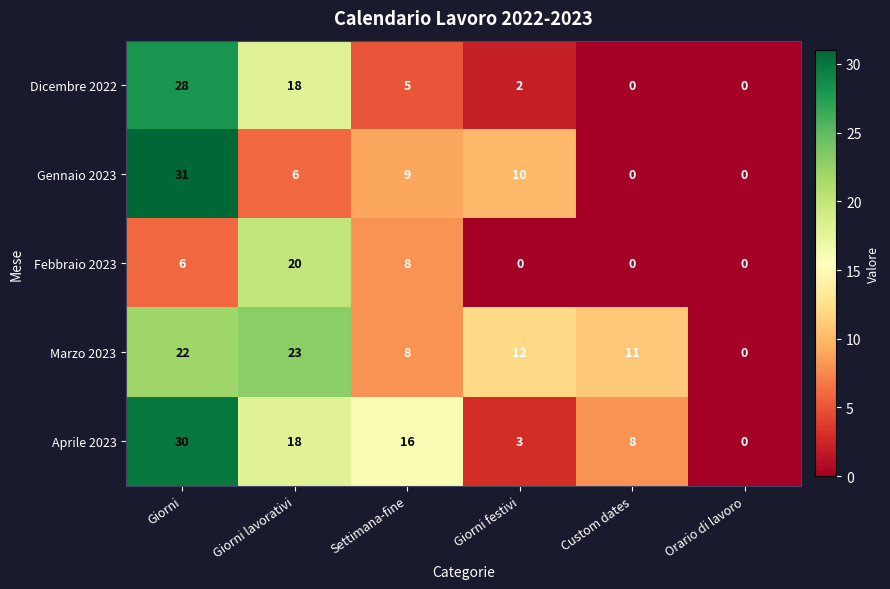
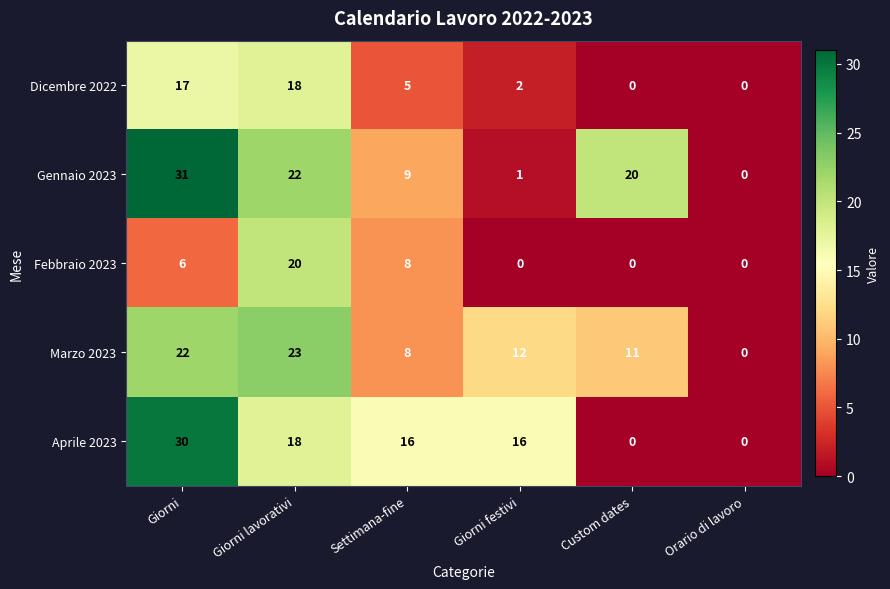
  {
    "Dicembre 2022": {
-     "Giorni": 28,
+     "Giorni": 17,
      "Giorni lavorativi": 18,
      "Settimana-fine": 5,
      "Giorni festivi": 2,
      "Custom dates": 0,
      "Orario di lavoro": 0
    },
    "Gennaio 2023": {
      "Giorni": 31,
-     "Giorni lavorativi": 6,
+     "Giorni lavorativi": 22,
      "Settimana-fine": 9,
-     "Giorni festivi": 10,
-     "Custom dates": 0,
+     "Giorni festivi": 1,
+     "Custom dates": 20,
      "Orario di lavoro": 0
    },
    "Febbraio 2023": {
      "Giorni": 6,
      "Giorni lavorativi": 20,
      "Settimana-fine": 8,
      "Giorni festivi": 0,
      "Custom dates": 0,
      "Orario di lavoro": 0
    },
    "Marzo 2023": {
      "Giorni": 22,
      "Giorni lavorativi": 23,
      "Settimana-fine": 8,
      "Giorni festivi": 12,
      "Custom dates": 11,
      "Orario di lavoro": 0
    },
    "Aprile 2023": {
      "Giorni": 30,
      "Giorni lavorativi": 18,
      "Settimana-fine": 16,
-     "Giorni festivi": 3,
-     "Custom dates": 8,
+     "Giorni festivi": 16,
+     "Custom dates": 0,
      "Orario di lavoro": 0
    }
  }
